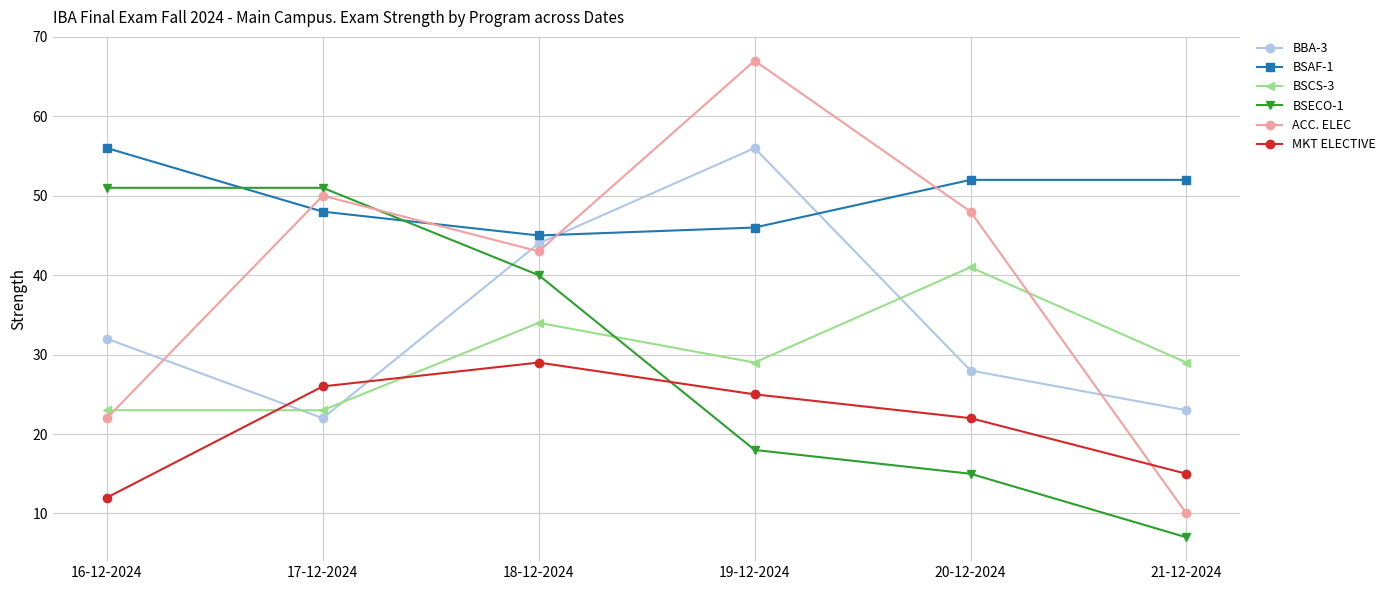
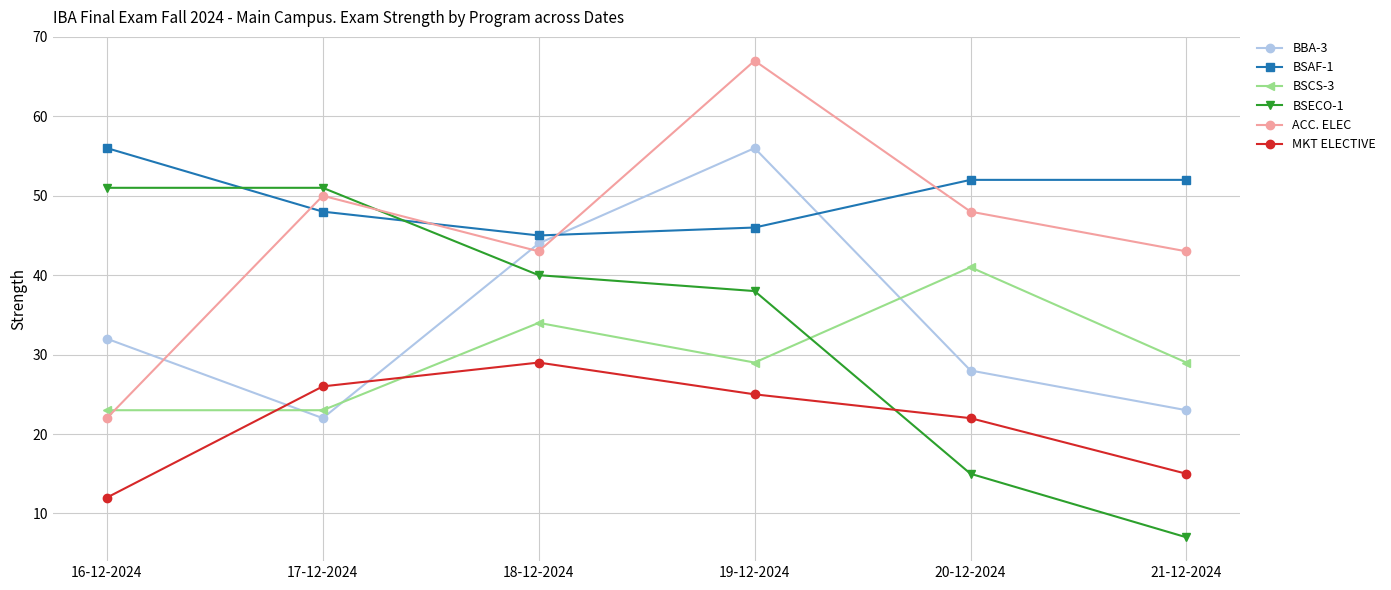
  {
    "BBA-3": {
      "16-12-2024": 32,
      "17-12-2024": 22,
      "18-12-2024": 44,
      "19-12-2024": 56,
      "20-12-2024": 28,
      "21-12-2024": 23
    },
    "BSAF-1": {
      "16-12-2024": 56,
      "17-12-2024": 48,
      "18-12-2024": 45,
      "19-12-2024": 46,
      "20-12-2024": 52,
      "21-12-2024": 52
    },
    "BSCS-3": {
      "16-12-2024": 23,
      "17-12-2024": 23,
      "18-12-2024": 34,
      "19-12-2024": 29,
      "20-12-2024": 41,
      "21-12-2024": 29
    },
    "BSECO-1": {
      "16-12-2024": 51,
      "17-12-2024": 51,
      "18-12-2024": 40,
-     "19-12-2024": 18,
+     "19-12-2024": 38,
      "20-12-2024": 15,
      "21-12-2024": 7
    },
    "ACC. ELEC": {
      "16-12-2024": 22,
      "17-12-2024": 50,
      "18-12-2024": 43,
      "19-12-2024": 67,
      "20-12-2024": 48,
-     "21-12-2024": 10
+     "21-12-2024": 43
    },
    "MKT ELECTIVE": {
      "16-12-2024": 12,
      "17-12-2024": 26,
      "18-12-2024": 29,
      "19-12-2024": 25,
      "20-12-2024": 22,
      "21-12-2024": 15
    }
  }
